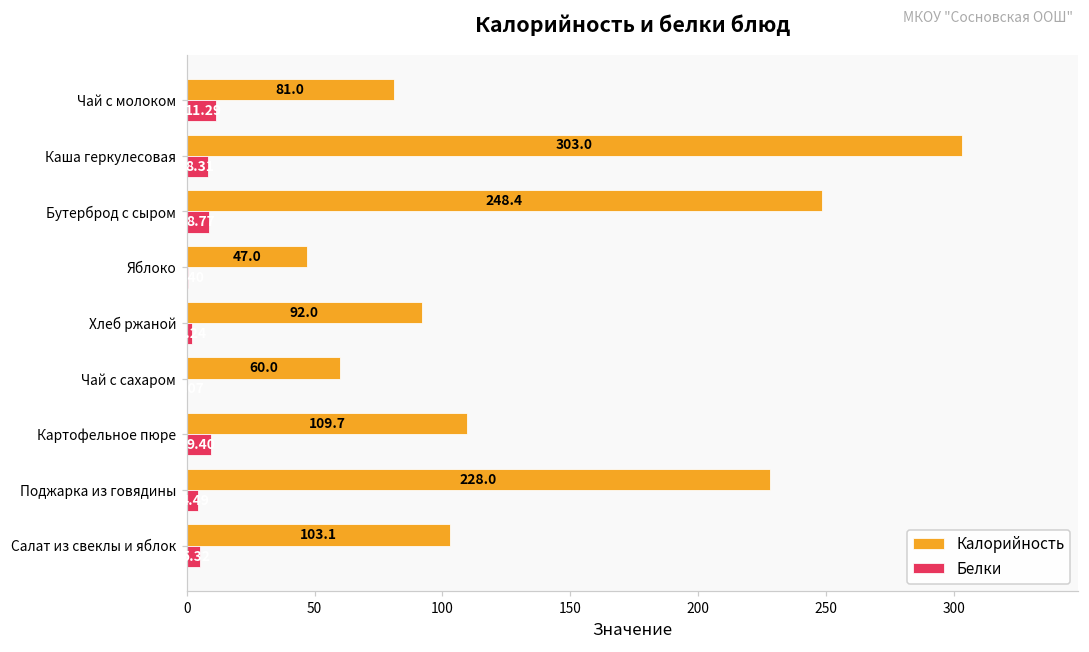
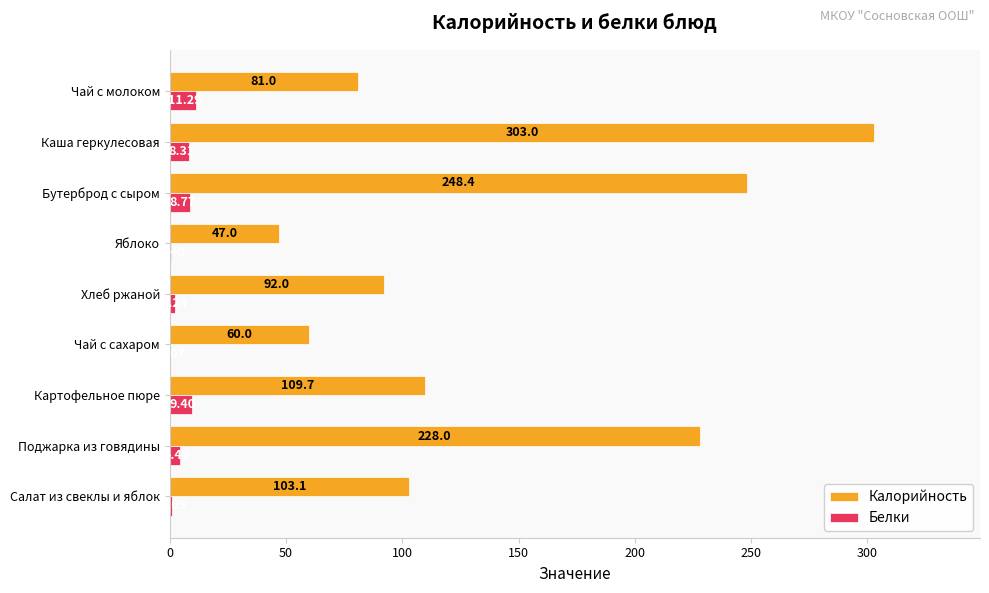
  {
    "Калорийность": {
      "Чай с молоком": 81.0,
      "Каша геркулесовая": 303.0,
      "Бутерброд с сыром": 248.4,
      "Яблоко": 47.0,
      "Хлеб ржаной": 92.0,
      "Чай с сахаром": 60.0,
      "Картофельное пюре": 109.7,
      "Поджарка из говядины": 228.0,
      "Салат из свеклы и яблок": 103.1
    },
    "Белки": {
      "Хлеб ржаной": 2,
      "Поджарка из говядины": 4,
-     "Салат из свеклы и яблок": 5
+     "Салат из свеклы и яблок": 1
    }
  }
